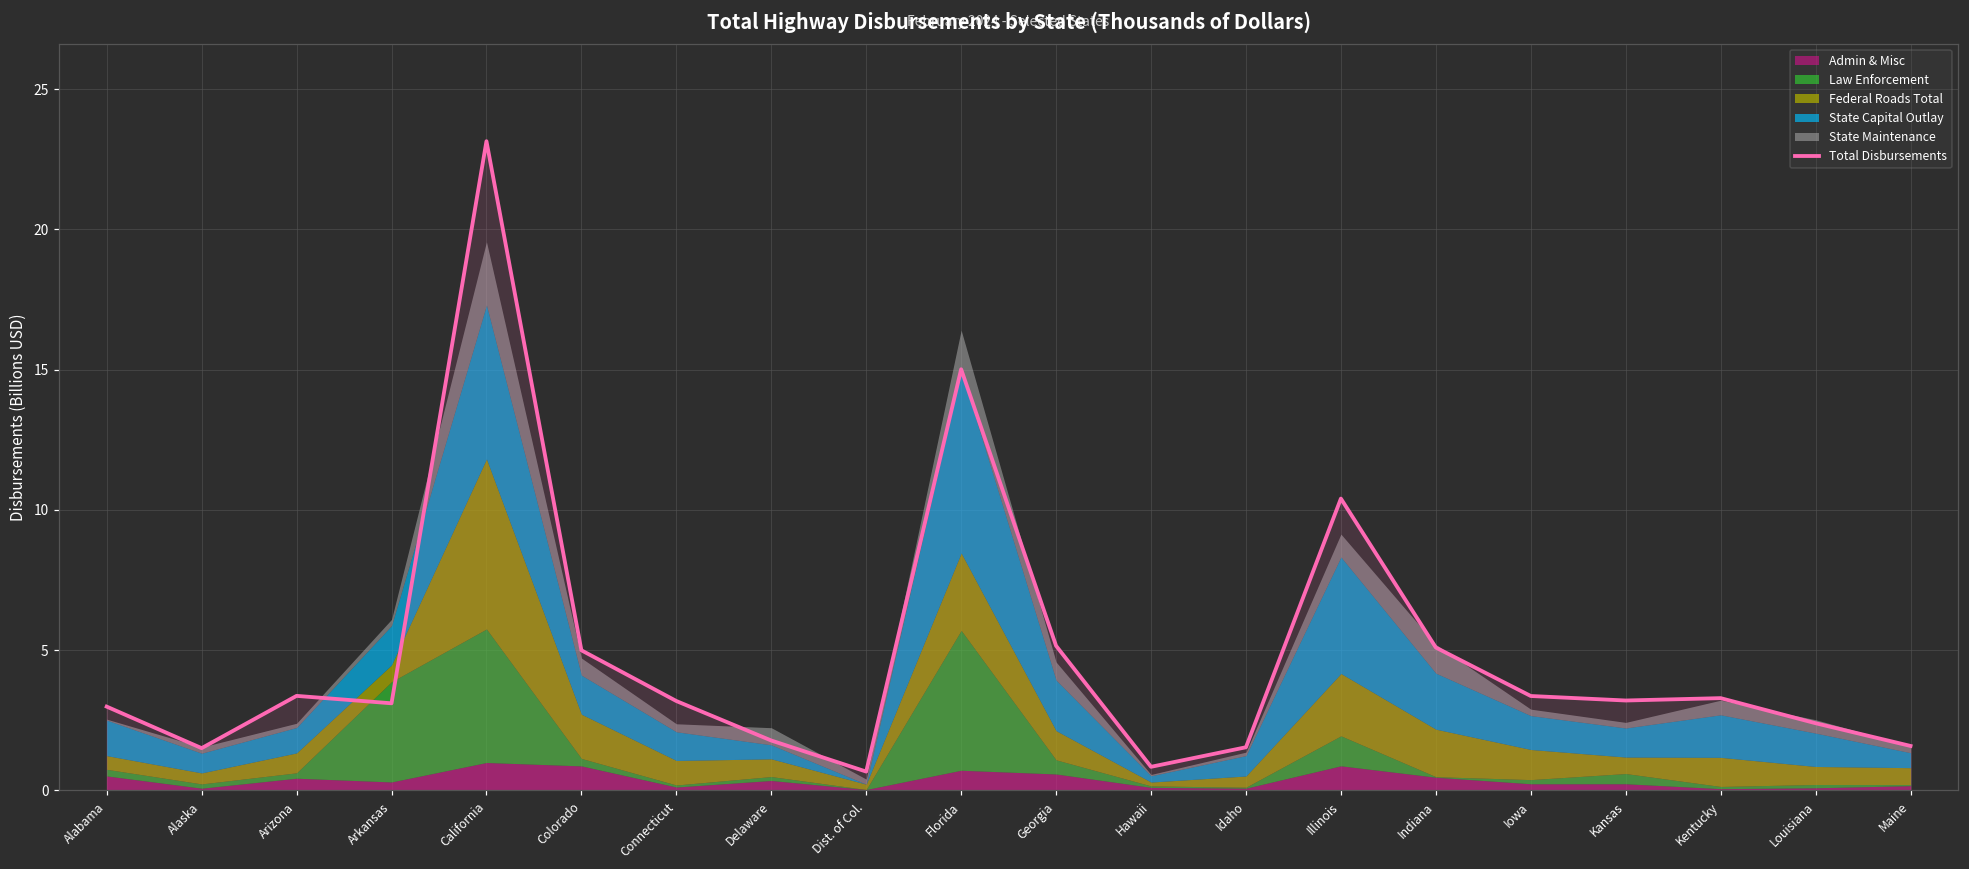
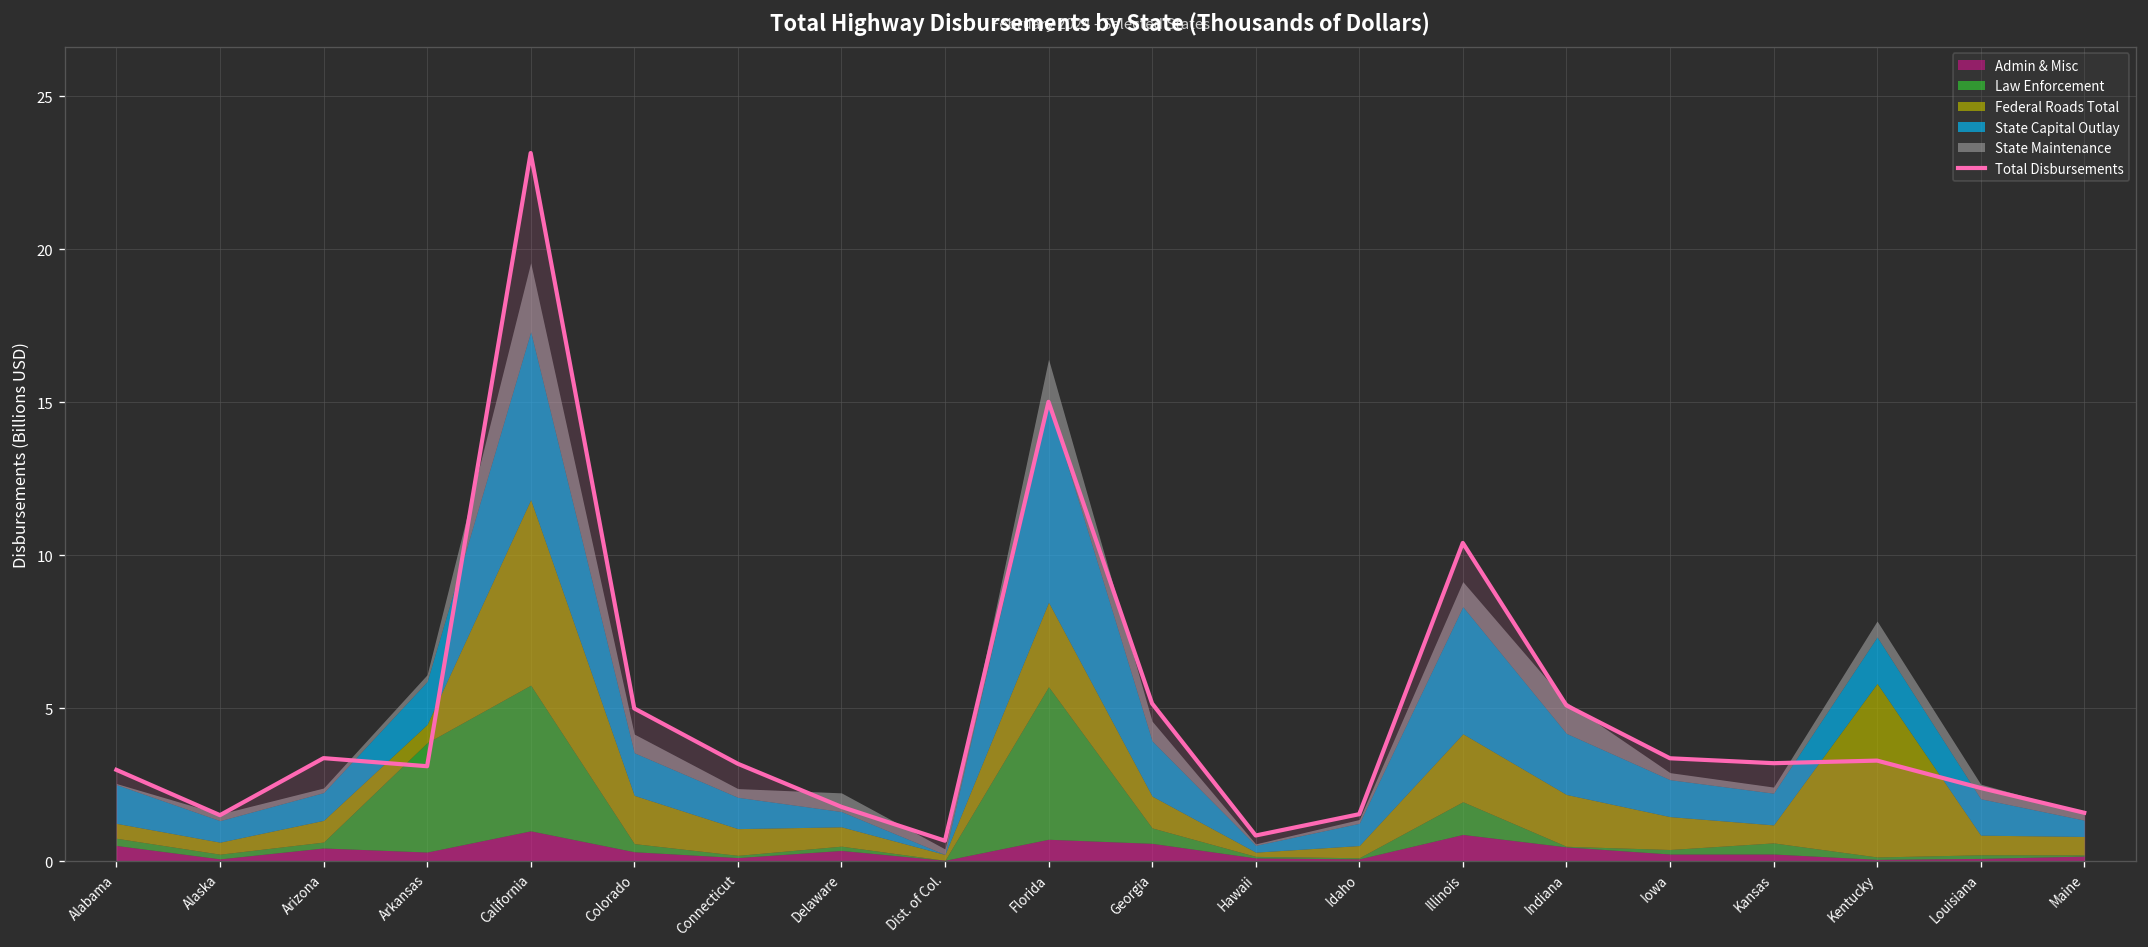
  {
    "Admin & Misc": {
      "Alabama": 0.5,
      "Arizona": 0.4,
      "Arkansas": 0.3,
      "California": 1.0,
-     "Colorado": 0.9,
+     "Colorado": 0.3,
      "Delaware": 0.4,
      "Florida": 0.7,
      "Georgia": 0.6,
      "Illinois": 0.9,
      "Iowa": 0.2,
      "Kansas": 0.2
    },
    "Law Enforcement": {
      "Alabama": 0.2,
      "Alaska": 0.2,
      "Arizona": 0.2,
      "Arkansas": 3.6,
      "California": 4.8,
      "Colorado": 0.3,
      "Delaware": 0.1,
      "Florida": 5.0,
      "Georgia": 0.5,
      "Illinois": 1.1,
      "Iowa": 0.1,
      "Kansas": 0.4,
      "Louisiana": 0.1
    },
    "Federal Roads Total": {
      "Alabama": 0.5,
      "Alaska": 0.4,
      "Arizona": 0.7,
      "Arkansas": 0.6,
      "California": 6.1,
      "Colorado": 1.6,
      "Connecticut": 0.9,
      "Delaware": 0.6,
      "Florida": 2.8,
      "Georgia": 1.0,
      "Hawaii": 0.1,
      "Idaho": 0.4,
      "Illinois": 2.2,
      "Indiana": 1.7,
      "Iowa": 1.1,
      "Kansas": 0.6,
-     "Kentucky": 1.0,
+     "Kentucky": 5.7,
      "Louisiana": 0.6,
      "Maine": 0.6
    },
    "State Capital Outlay": {
      "Alaska": 0.7,
      "Arizona": 0.9,
      "Arkansas": 1.4,
      "California": 5.5,
      "Colorado": 1.4,
      "Connecticut": 1.0,
      "Delaware": 0.5,
      "Georgia": 1.8,
      "Idaho": 0.7,
      "Illinois": 4.2,
      "Indiana": 2.0,
      "Iowa": 1.2,
      "Kansas": 1.0,
      "Kentucky": 1.5,
      "Louisiana": 1.2,
      "Maine": 0.5
    },
    "State Maintenance": {
      "Arizona": 0.2,
      "Arkansas": 0.2,
      "California": 2.3,
      "Colorado": 0.6,
      "Connecticut": 0.3,
      "Delaware": 0.6,
      "Dist. of Col.": 0.2,
      "Florida": 1.4,
      "Georgia": 0.6,
      "Idaho": 0.1,
      "Illinois": 0.8,
      "Indiana": 1.0,
      "Iowa": 0.2,
      "Kansas": 0.2,
      "Louisiana": 0.5
    },
    "Total Disbursements": {
      "Alabama": 3.0,
      "Arizona": 3.4,
      "Arkansas": 3.1,
      "California": 23.1,
      "Colorado": 5.0,
      "Connecticut": 3.2,
      "Delaware": 1.8,
      "Dist. of Col.": 0.7,
      "Georgia": 5.2,
      "Hawaii": 0.8,
      "Idaho": 1.5,
      "Illinois": 10.4,
      "Indiana": 5.1,
      "Iowa": 3.4,
      "Kansas": 3.2,
      "Louisiana": 2.4
    }
  }
